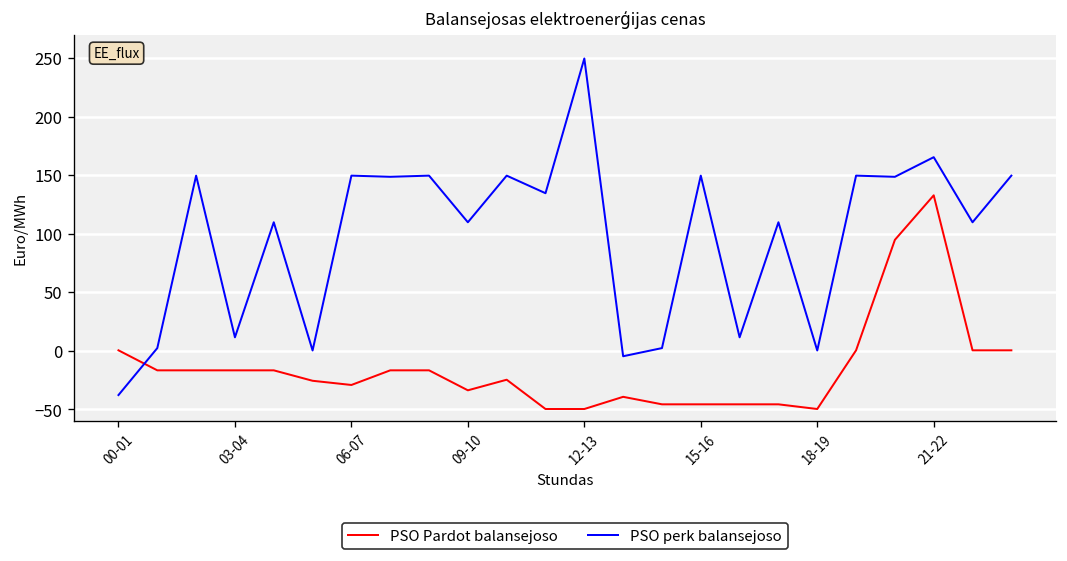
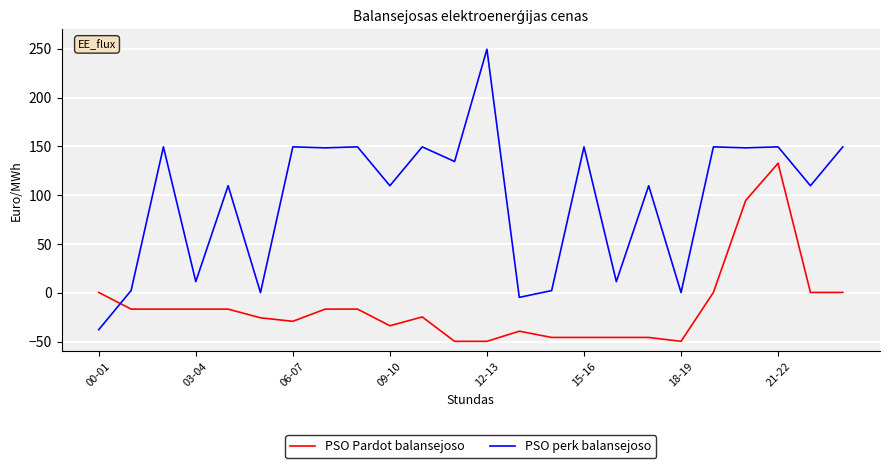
  {
    "PSO Pardot balansejoso": {
      "00-01": 0,
      "03-04": -20,
      "06-07": -30,
      "09-10": -30,
      "12-13": -50,
      "15-16": -50,
      "18-19": -50,
      "21-22": 130
    },
    "PSO perk balansejoso": {
      "00-01": -40,
      "03-04": 10,
      "06-07": 150,
      "09-10": 110,
      "12-13": 250,
      "15-16": 150,
      "18-19": 0,
-     "21-22": 170
+     "21-22": 150
    }
  }
